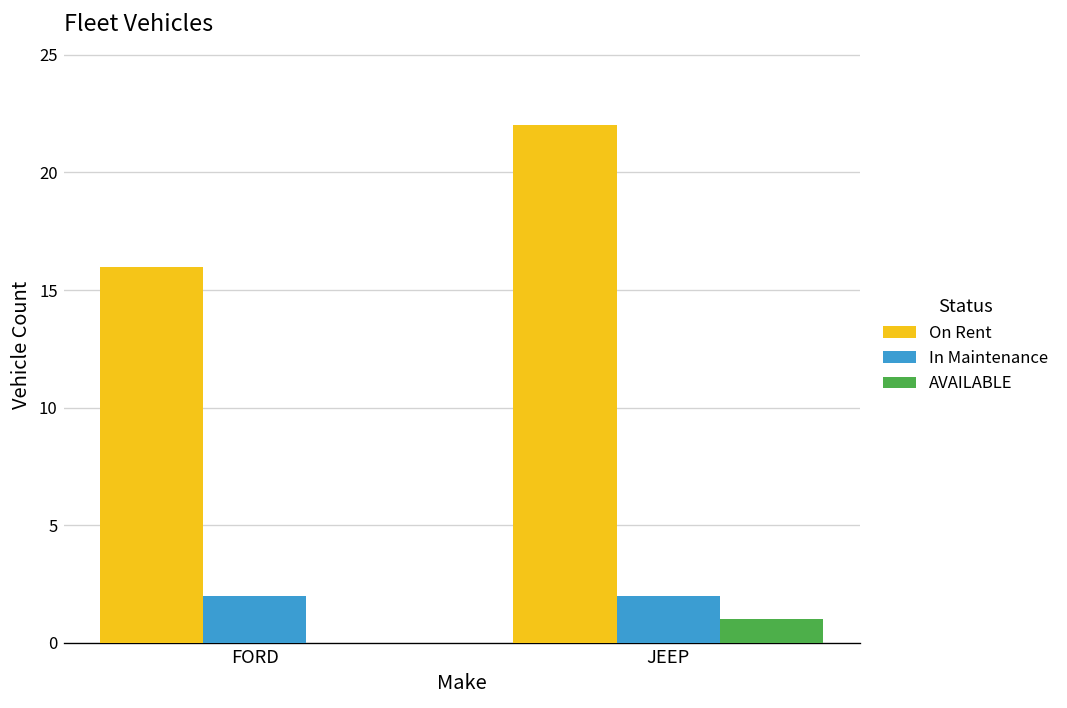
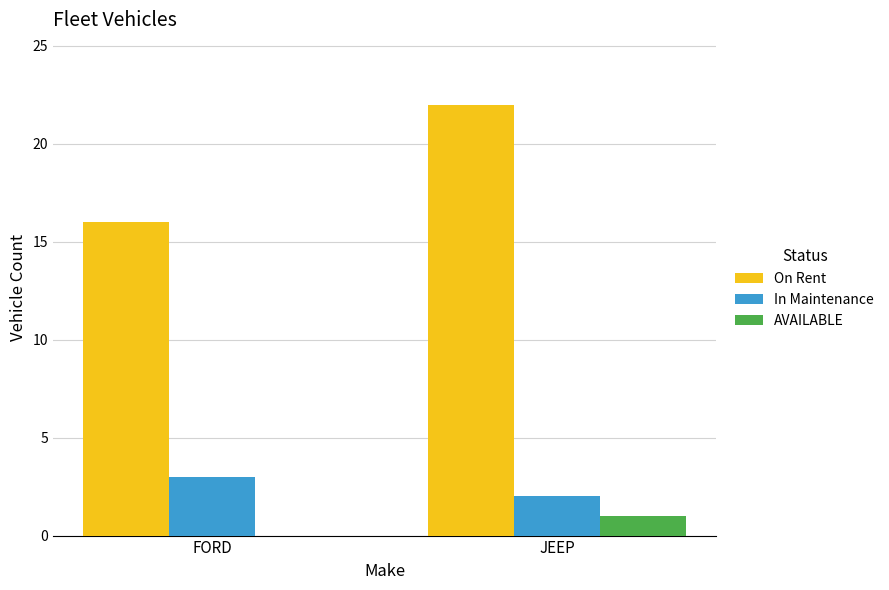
  {
    "On Rent": {
      "FORD": 16,
      "JEEP": 22
    },
    "In Maintenance": {
-     "FORD": 2,
+     "FORD": 3,
      "JEEP": 2
    },
    "AVAILABLE": {
      "FORD": 0,
      "JEEP": 1
    }
  }
